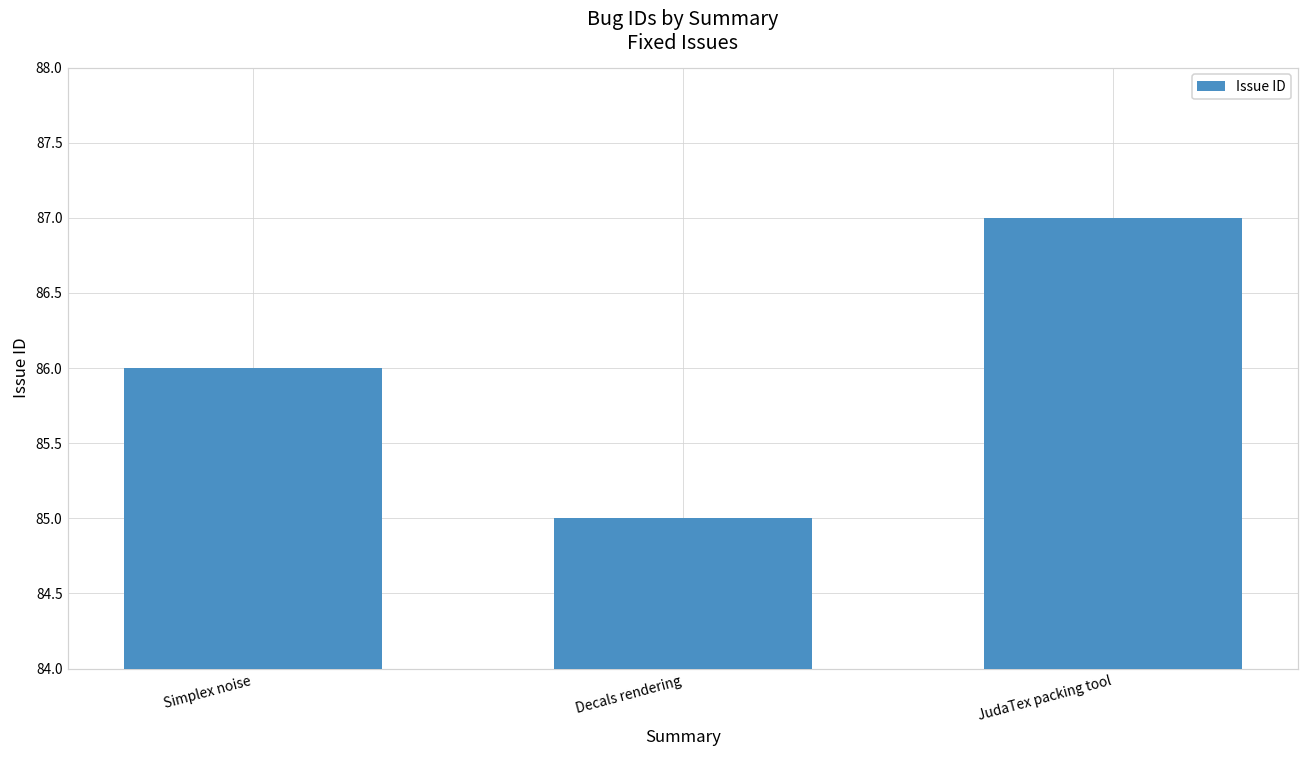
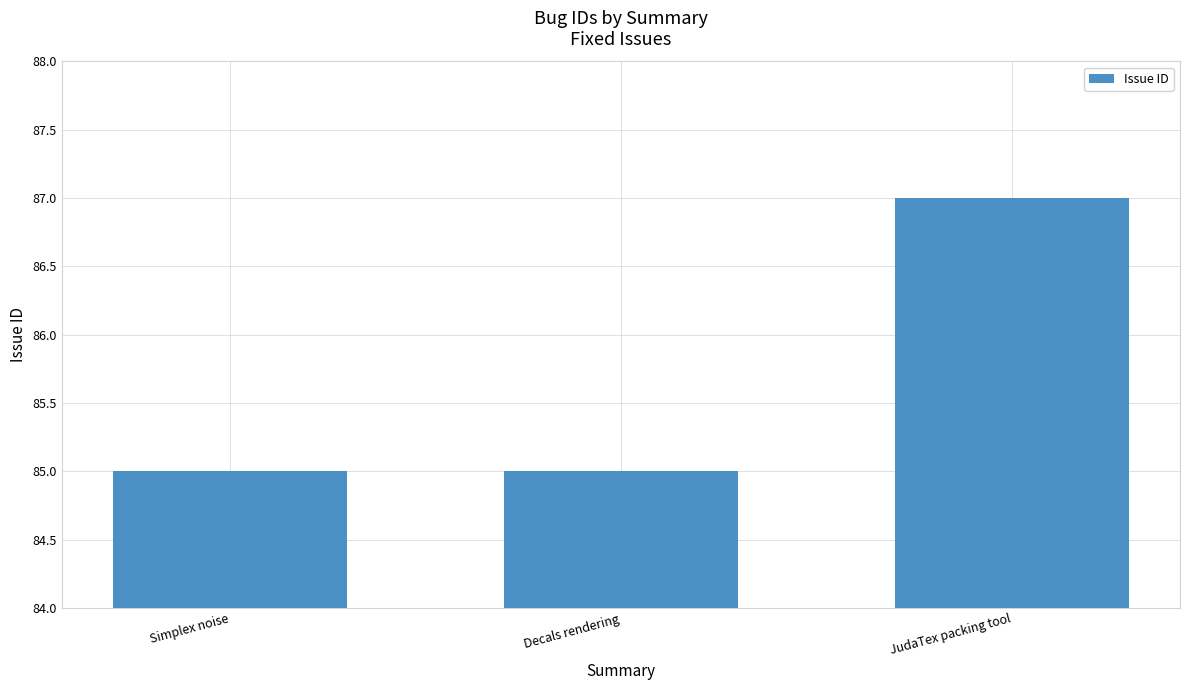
  {
-   "Simplex noise": 86,
+   "Simplex noise": 85,
    "Decals rendering": 85,
    "JudaTex packing tool": 87
  }
